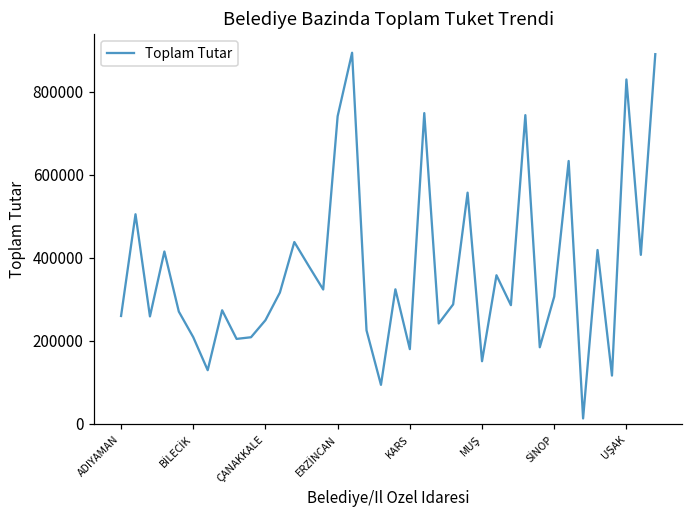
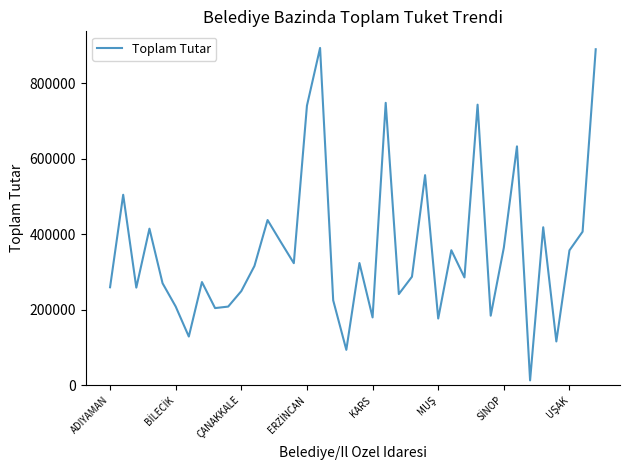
  {
    "ADIYAMAN": 260000,
    "BİLECİK": 210000,
    "ÇANAKKALE": 250000,
    "ERZİNCAN": 740000,
    "KARS": 180000,
-   "MUŞ": 150000,
-   "SİNOP": 310000,
-   "UŞAK": 830000
+   "MUŞ": 180000,
+   "SİNOP": 360000,
+   "UŞAK": 360000
  }
